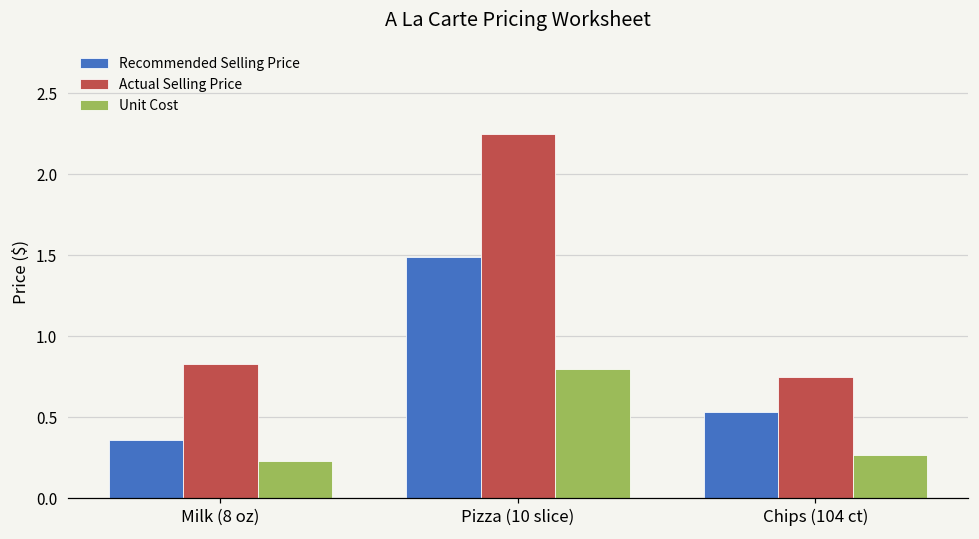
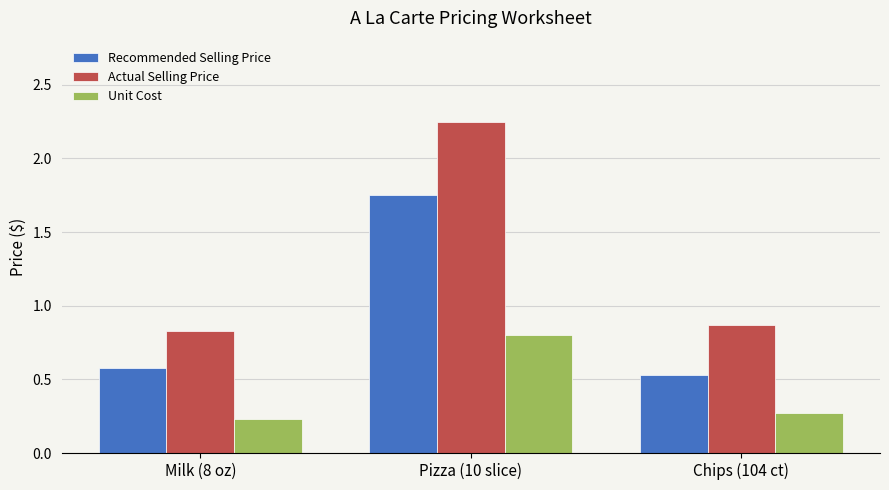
  {
    "Recommended Selling Price": {
-     "Milk (8 oz)": 0.36,
-     "Pizza (10 slice)": 1.49,
+     "Milk (8 oz)": 0.58,
+     "Pizza (10 slice)": 1.75,
      "Chips (104 ct)": 0.53
    },
    "Actual Selling Price": {
      "Milk (8 oz)": 0.83,
      "Pizza (10 slice)": 2.25,
-     "Chips (104 ct)": 0.75
+     "Chips (104 ct)": 0.87
    },
    "Unit Cost": {
      "Milk (8 oz)": 0.23,
      "Pizza (10 slice)": 0.80,
      "Chips (104 ct)": 0.27
    }
  }
